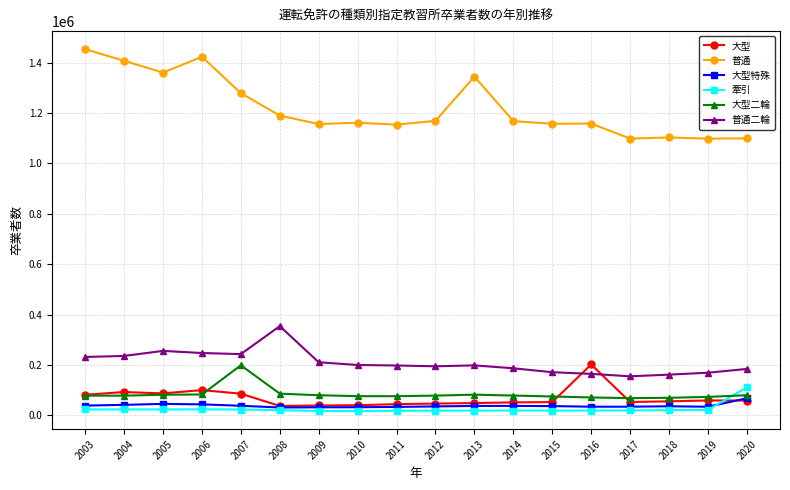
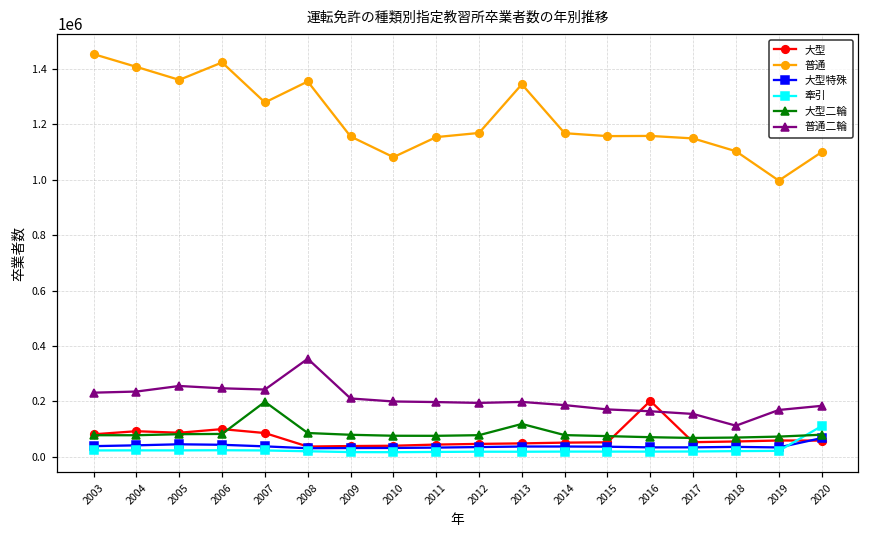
  {
    "大型": {
      "2004": 90000,
      "2006": 100000,
      "2007": 90000,
      "2011": 40000,
      "2012": 50000,
      "2013": 50000,
      "2014": 50000,
      "2015": 50000,
      "2016": 200000,
      "2017": 50000,
      "2018": 60000,
      "2019": 60000
    },
    "普通": {
      "2003": 1450000,
      "2004": 1410000,
      "2005": 1360000,
      "2006": 1420000,
      "2007": 1280000,
-     "2008": 1190000,
+     "2008": 1350000,
      "2009": 1160000,
-     "2010": 1160000,
+     "2010": 1080000,
      "2011": 1150000,
      "2012": 1170000,
      "2013": 1340000,
      "2014": 1170000,
      "2015": 1160000,
      "2016": 1160000,
-     "2017": 1100000,
+     "2017": 1150000,
      "2018": 1100000,
-     "2019": 1100000,
+     "2019": 1000000,
      "2020": 1100000
    },
    "大型特殊": {
      "2003": 40000,
      "2004": 40000,
      "2005": 50000,
      "2006": 40000,
      "2007": 40000,
      "2011": 30000,
      "2012": 40000,
      "2013": 40000,
      "2014": 40000,
      "2015": 40000,
      "2016": 30000,
      "2017": 30000,
      "2018": 40000,
      "2019": 30000
    },
    "牽引": {
      "2003": 20000,
      "2004": 20000,
      "2005": 20000,
      "2006": 20000,
      "2007": 20000,
      "2008": 20000,
      "2009": 20000,
      "2010": 20000,
      "2011": 20000,
      "2012": 20000,
      "2013": 20000,
      "2014": 20000,
      "2015": 20000,
      "2016": 20000,
      "2017": 20000,
      "2018": 20000,
      "2019": 20000,
      "2020": 110000
    },
    "大型二輪": {
      "2004": 80000,
      "2006": 80000,
      "2007": 200000,
      "2008": 90000,
      "2009": 80000,
      "2010": 80000,
      "2011": 80000,
      "2012": 80000,
-     "2013": 80000,
+     "2013": 120000,
      "2014": 80000,
      "2015": 70000,
      "2016": 70000,
      "2017": 70000,
      "2018": 70000,
      "2019": 70000,
      "2020": 80000
    },
    "普通二輪": {
      "2003": 230000,
      "2004": 240000,
      "2005": 260000,
      "2006": 250000,
      "2007": 240000,
      "2008": 350000,
      "2009": 210000,
      "2010": 200000,
      "2011": 200000,
      "2012": 190000,
      "2013": 200000,
      "2014": 190000,
      "2015": 170000,
      "2016": 160000,
      "2017": 150000,
-     "2018": 160000,
+     "2018": 110000,
      "2019": 170000,
      "2020": 180000
    }
  }
